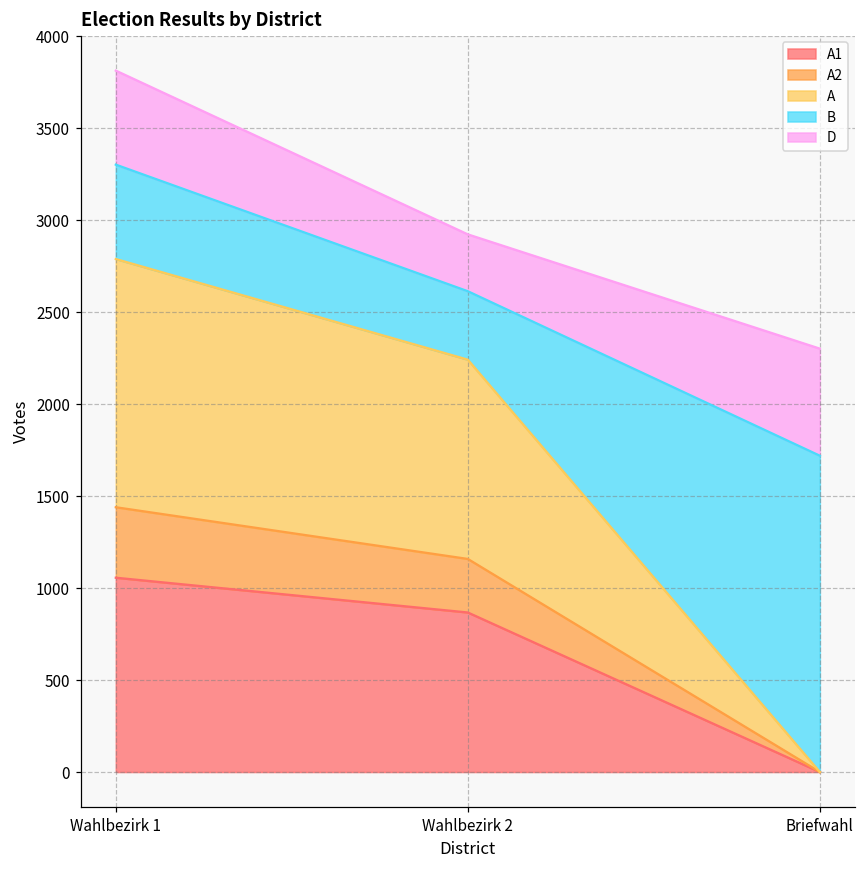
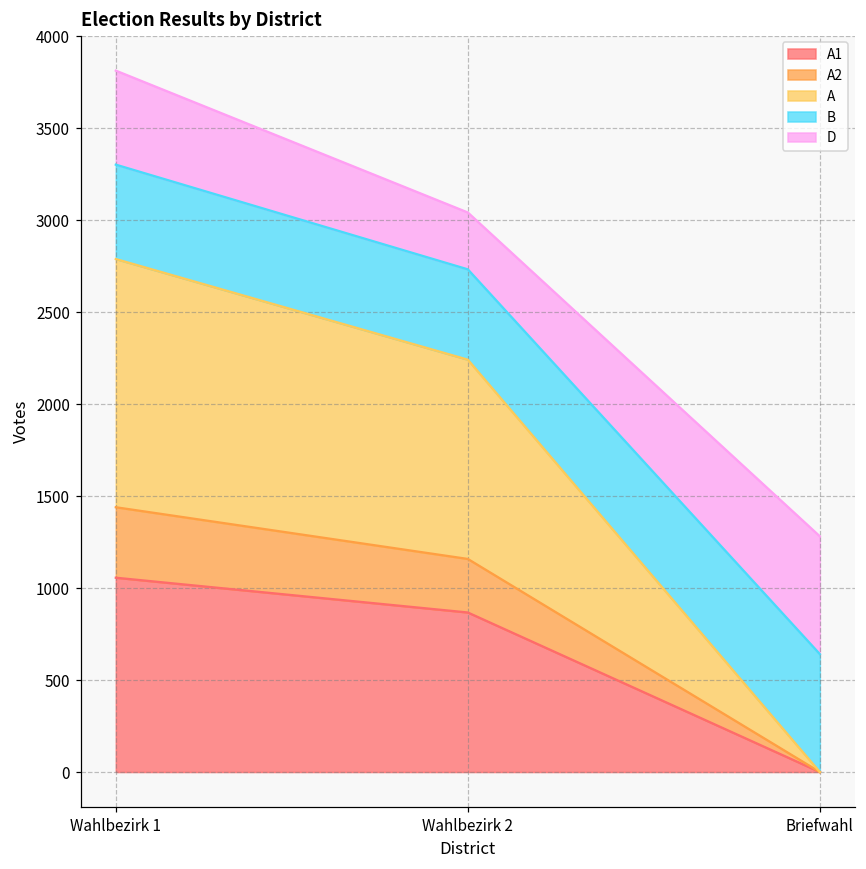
  {
    "A1": {
      "Wahlbezirk 1": 1060,
      "Wahlbezirk 2": 870
    },
    "B": {
      "Wahlbezirk 1": 510,
-     "Wahlbezirk 2": 370,
-     "Briefwahl": 1720
+     "Wahlbezirk 2": 490,
+     "Briefwahl": 640
    },
    "D": {
      "Wahlbezirk 1": 510,
      "Wahlbezirk 2": 310,
-     "Briefwahl": 580
+     "Briefwahl": 640
    }
  }
